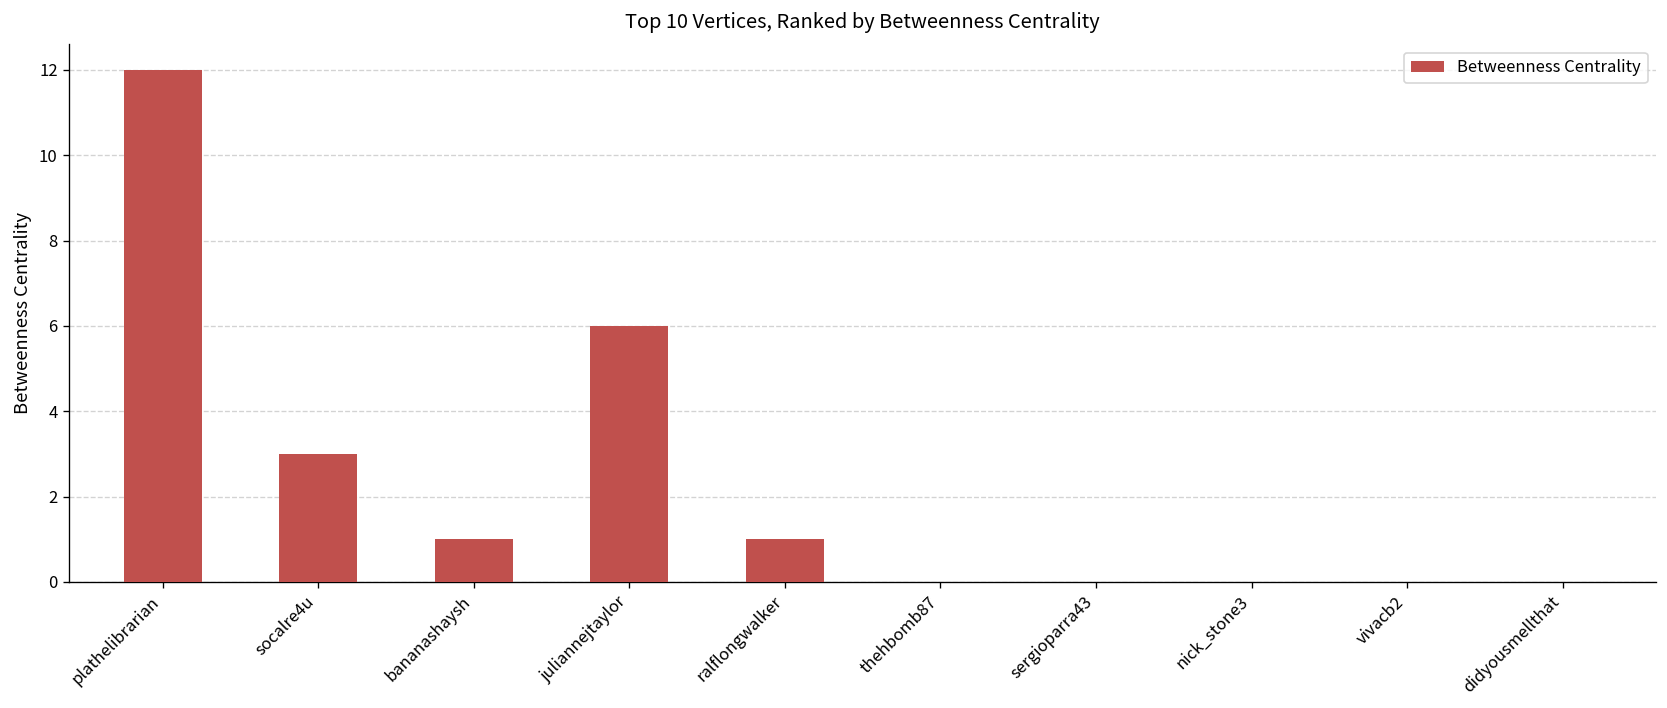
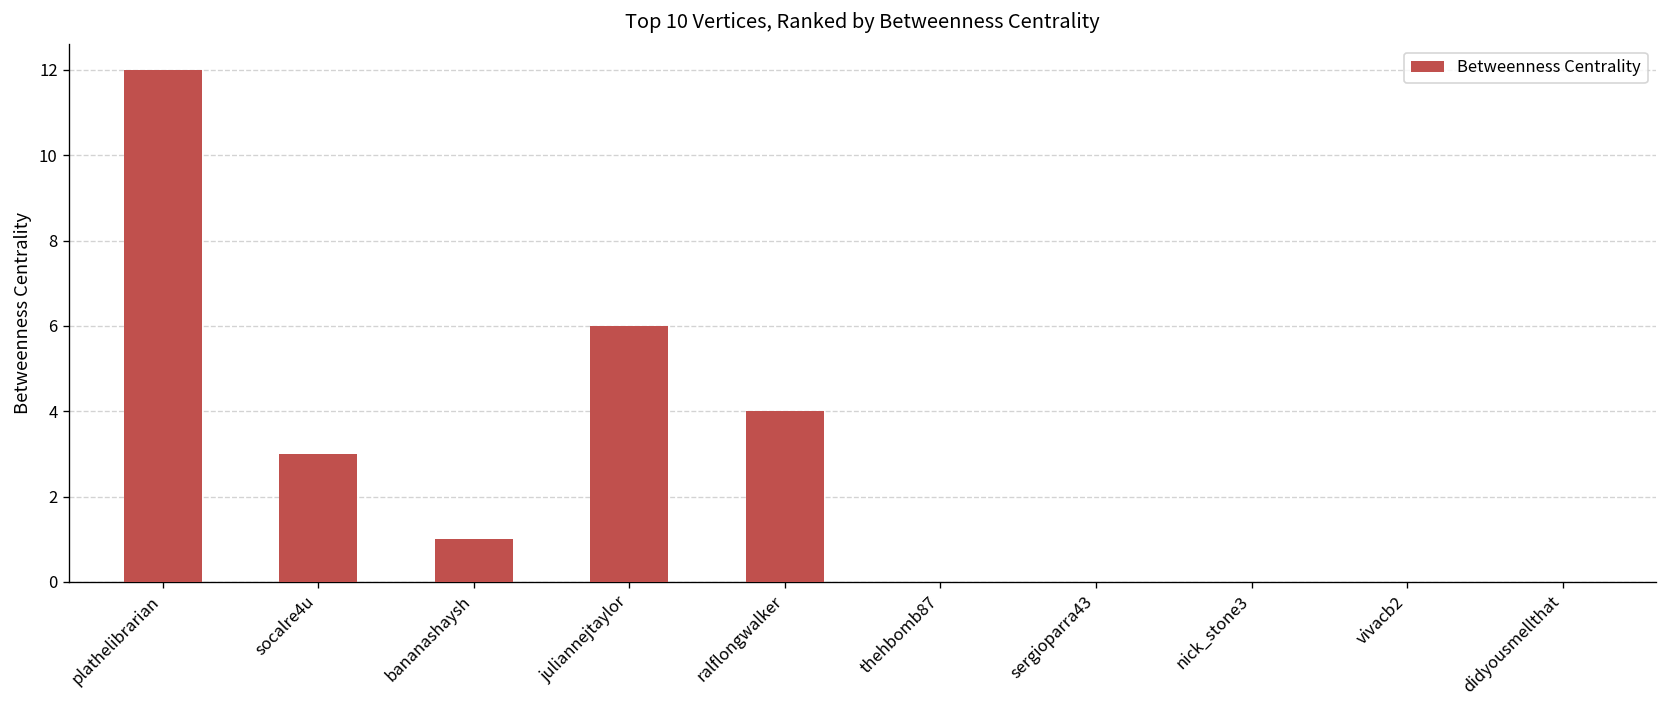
  {
    "plathelibrarian": 12,
    "socalre4u": 3,
    "bananashaysh": 1,
    "juliannejtaylor": 6,
-   "ralflongwalker": 1,
+   "ralflongwalker": 4,
    "thehbomb87": 0,
    "sergioparra43": 0,
    "nick_stone3": 0,
    "vivacb2": 0,
    "didyousmellthat": 0
  }
